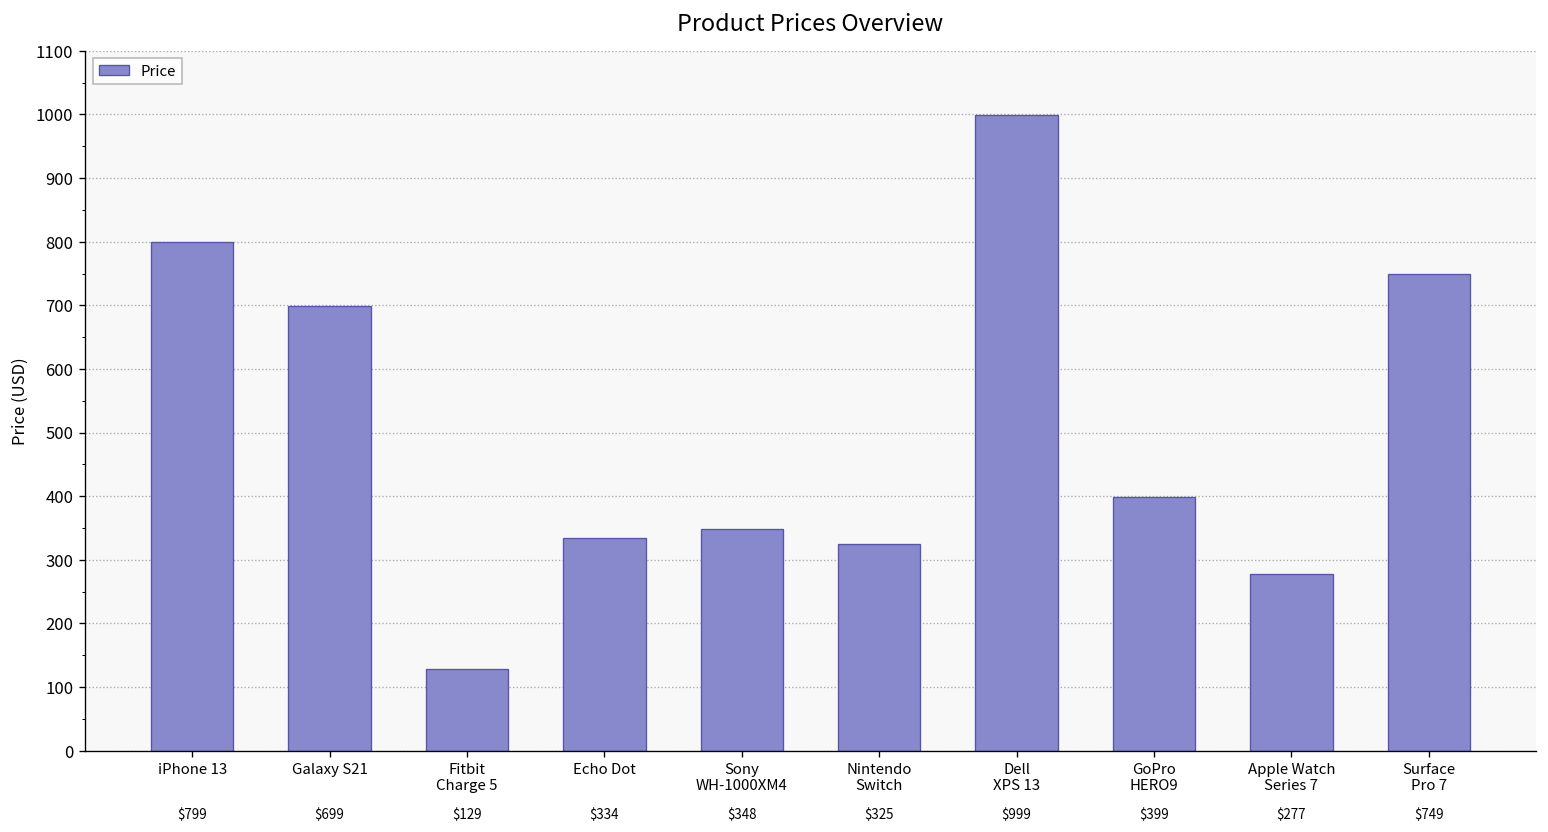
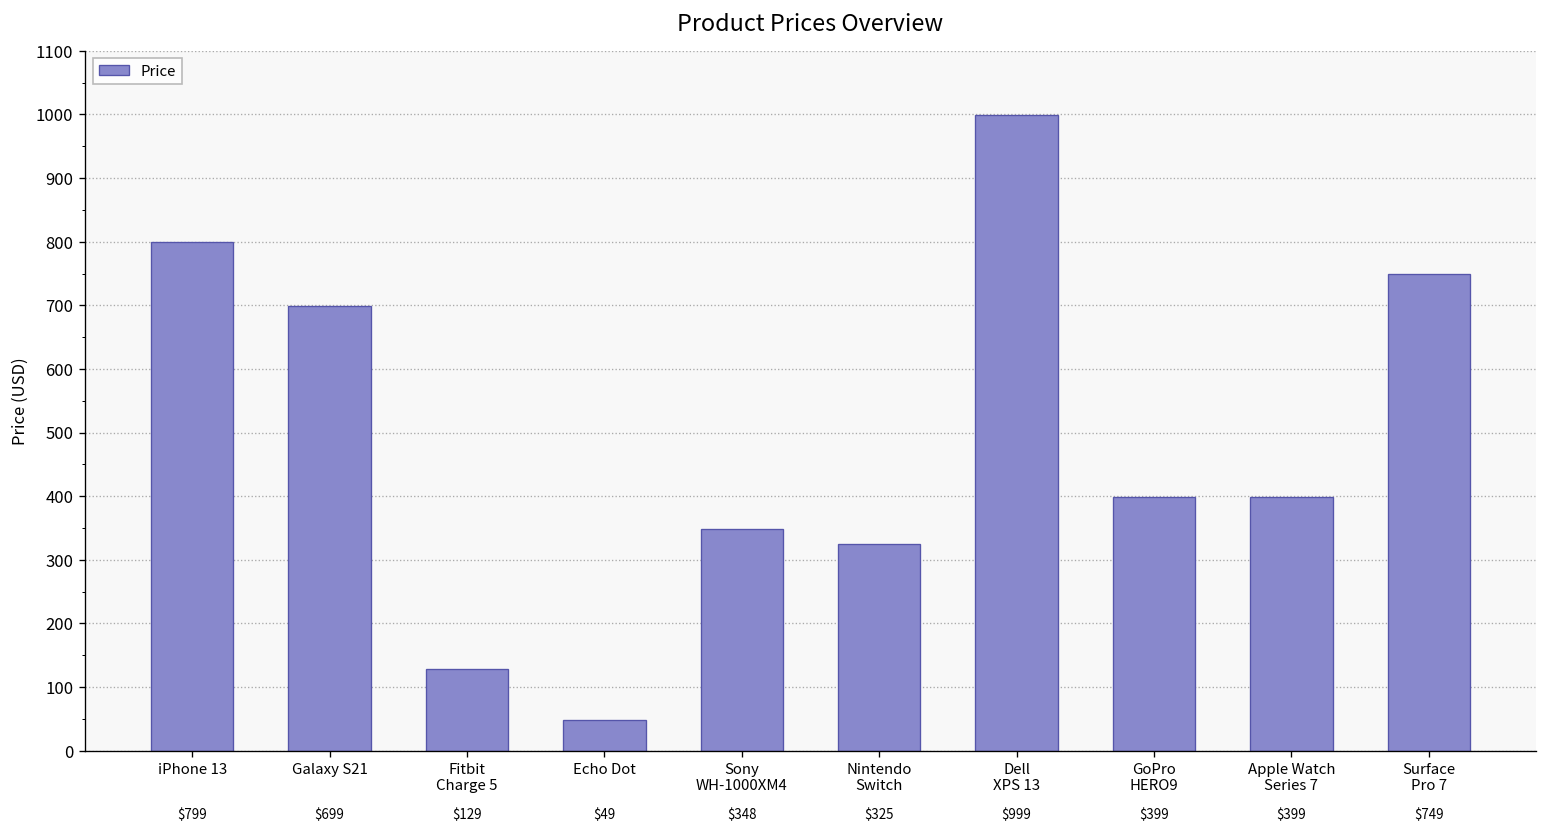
  {
-   "Echo Dot": "$334",
-   "Apple Watch Series 7": "$277"
+   "Echo Dot": "$49",
+   "Apple Watch Series 7": "$399"
  }
